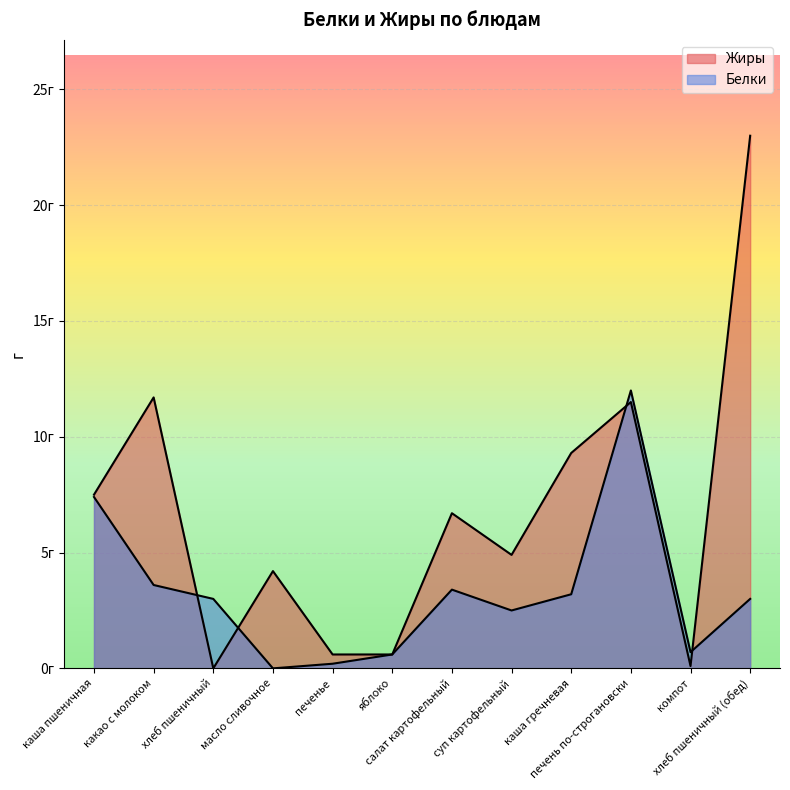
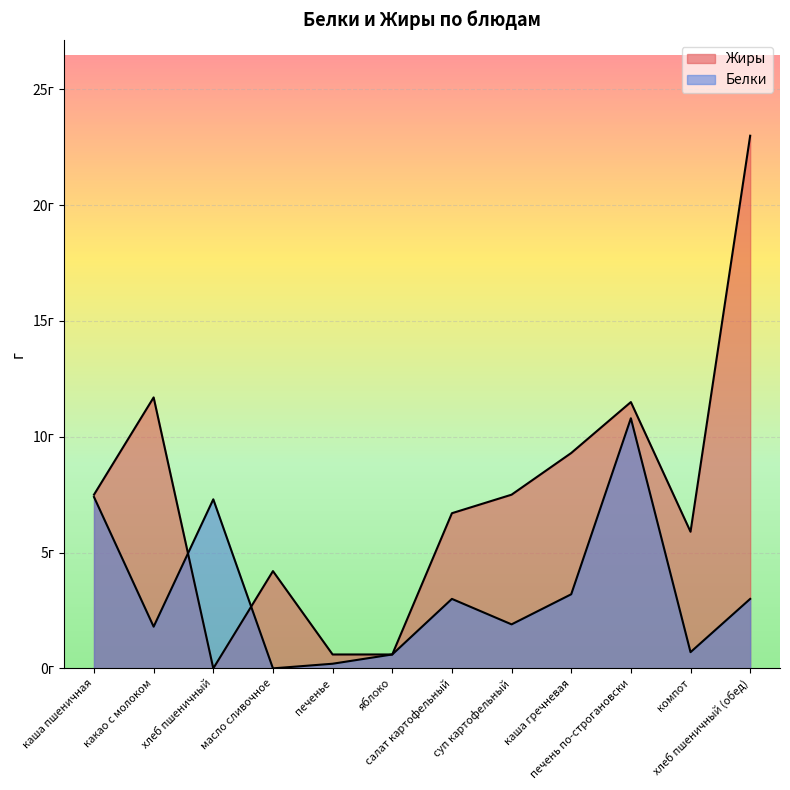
  {
    "Жиры": {
      "какао с молоком": "11.7г",
      "хлеб пшеничный": "0.0г",
      "масло сливочное": "4.2г",
      "печенье": "0.6г",
      "салат картофельный": "6.7г",
-     "суп картофельный": "4.9г",
+     "суп картофельный": "7.5г",
      "каша гречневая": "9.3г",
      "печень по-строгановски": "11.5г",
-     "компот": "0.1г",
+     "компот": "5.9г",
      "хлеб пшеничный (обед)": "23.0г"
    },
    "Белки": {
-     "какао с молоком": "3.6г",
-     "хлеб пшеничный": "3.0г",
+     "какао с молоком": "1.8г",
+     "хлеб пшеничный": "7.3г",
      "масло сливочное": "0.0г",
      "печенье": "0.2г",
-     "салат картофельный": "3.4г",
-     "суп картофельный": "2.5г",
+     "салат картофельный": "3.0г",
+     "суп картофельный": "1.9г",
      "каша гречневая": "3.2г",
-     "печень по-строгановски": "12.0г",
+     "печень по-строгановски": "10.8г",
      "компот": "0.7г",
      "хлеб пшеничный (обед)": "3.0г"
    }
  }
